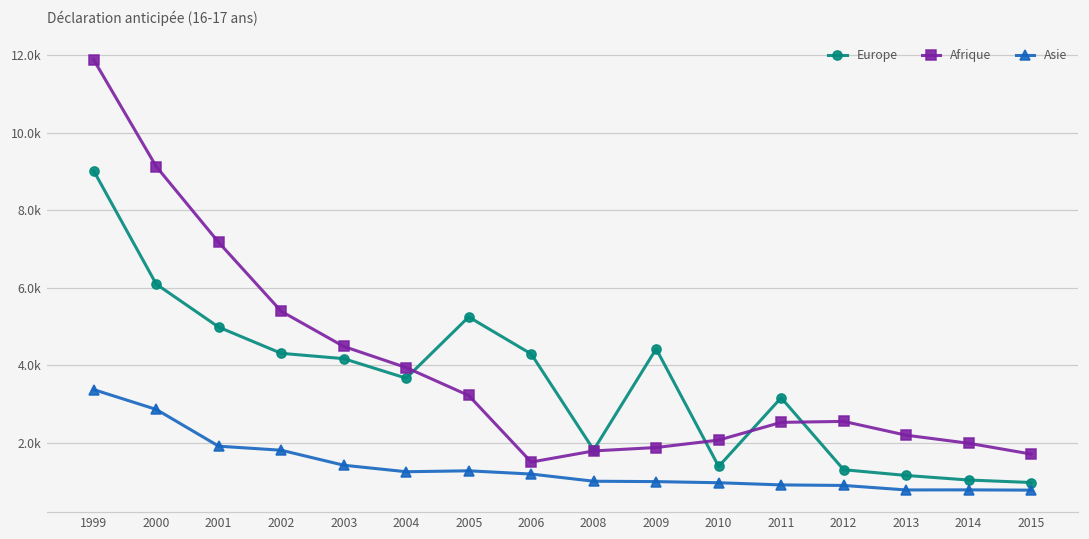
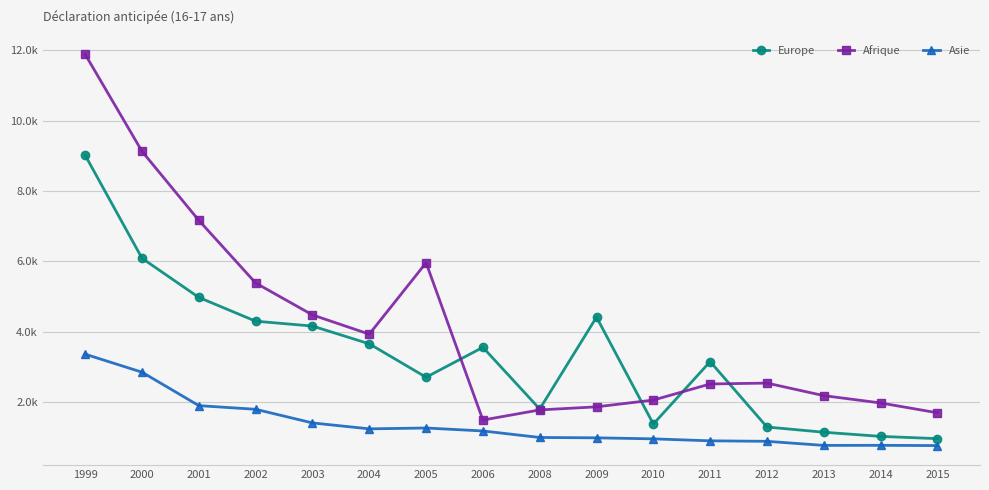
  {
    "Europe": {
      "1999": 9000,
      "2000": 6100,
      "2001": 5000,
      "2002": 4300,
      "2003": 4200,
      "2004": 3700,
-     "2005": 5200,
-     "2006": 4300,
+     "2005": 2700,
+     "2006": 3600,
      "2009": 4400,
      "2010": 1400,
      "2011": 3200,
      "2012": 1300,
      "2013": 1200,
      "2014": 1000,
      "2015": 1000
    },
    "Afrique": {
      "1999": 11900,
      "2000": 9100,
      "2001": 7200,
      "2002": 5400,
      "2003": 4500,
      "2004": 3900,
-     "2005": 3200,
+     "2005": 6000,
      "2006": 1500,
      "2009": 1900,
      "2010": 2100,
      "2011": 2500,
      "2012": 2500,
      "2013": 2200,
      "2014": 2000,
      "2015": 1700
    },
    "Asie": {
      "1999": 3400,
      "2000": 2900,
      "2001": 1900,
      "2002": 1800,
      "2003": 1400,
      "2004": 1200,
      "2005": 1300,
      "2006": 1200,
      "2008": 1000,
      "2009": 1000,
      "2010": 1000,
      "2011": 900,
      "2012": 900,
      "2013": 800,
      "2014": 800,
      "2015": 800
    }
  }
